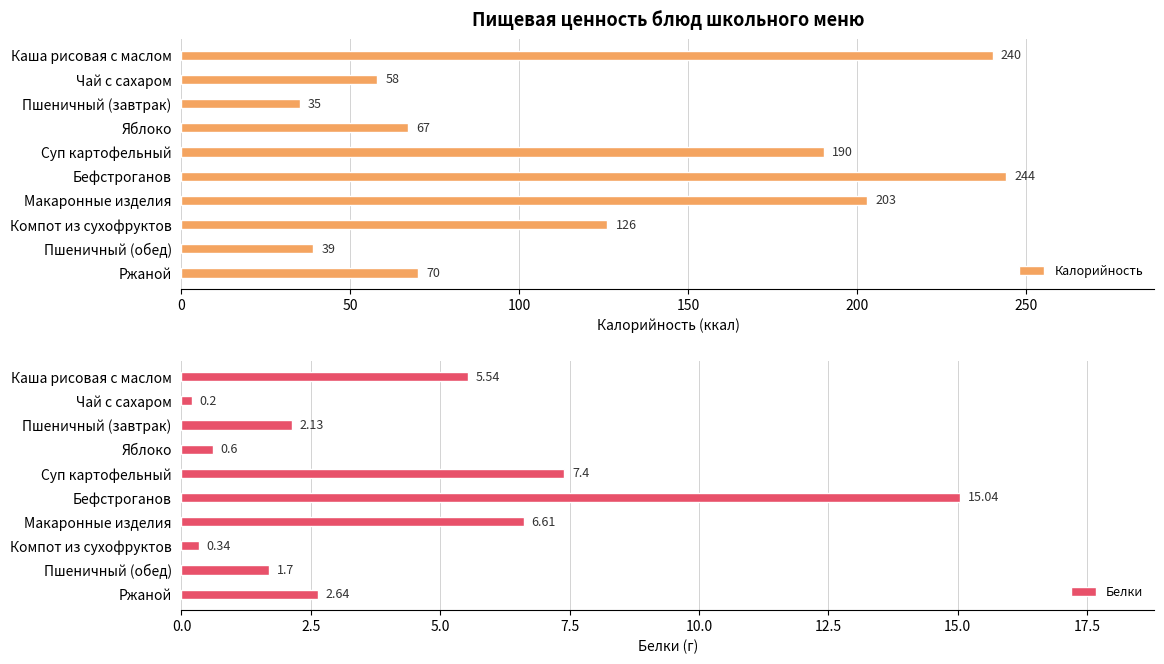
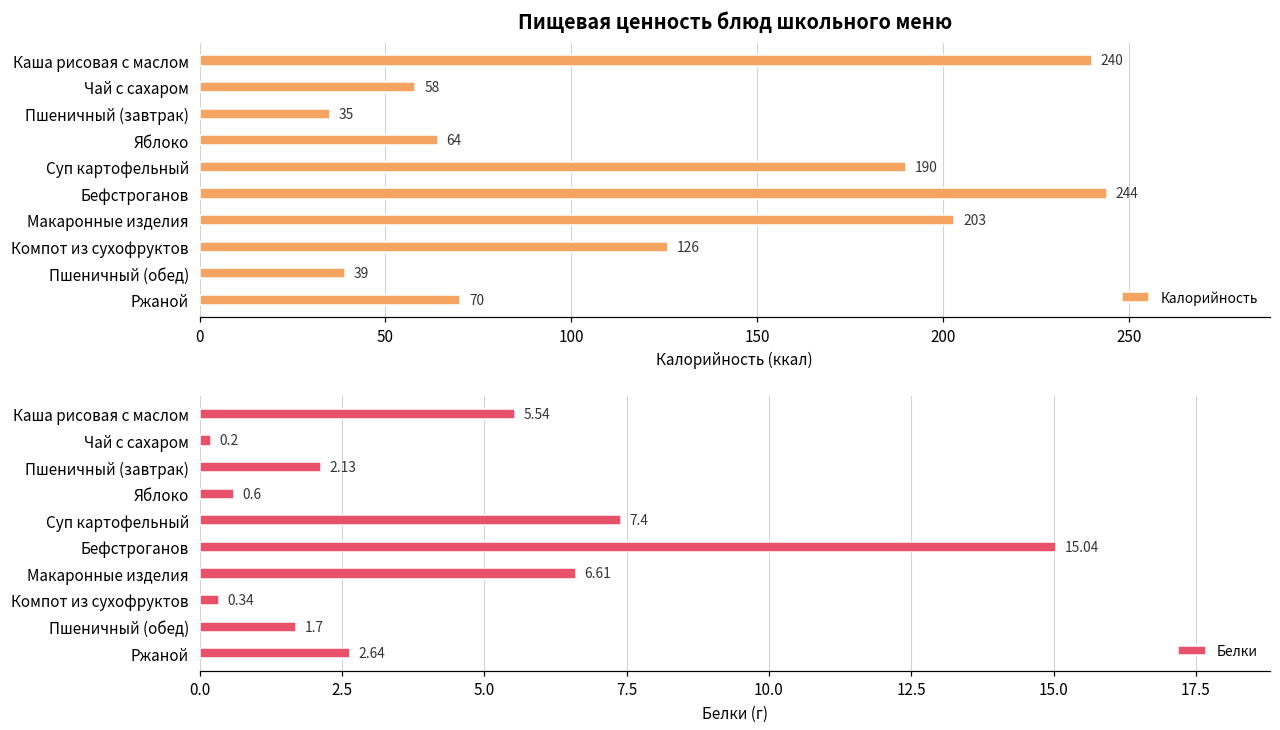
  {
    "Пищевая ценность блюд школьного меню": {
      "Каша рисовая с маслом": 240,
      "Чай с сахаром": 58,
      "Пшеничный (завтрак)": 35,
-     "Яблоко": 67,
+     "Яблоко": 64,
      "Суп картофельный": 190,
      "Бефстроганов": 244,
      "Макаронные изделия": 203,
      "Компот из сухофруктов": 126,
      "Пшеничный (обед)": 39,
      "Ржаной": 70
    }
  }
